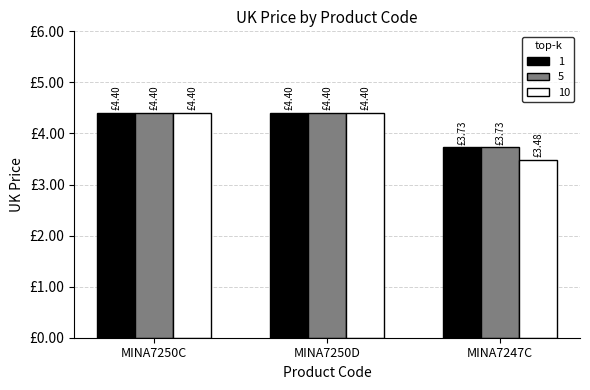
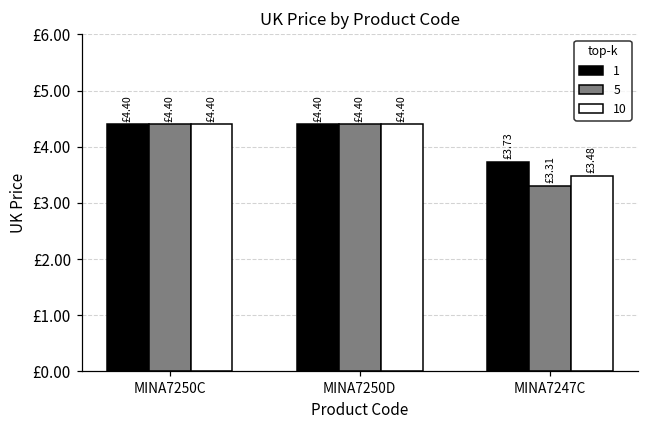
  {
    "1": {
      "MINA7250C": "£4.40",
      "MINA7250D": "£4.40",
      "MINA7247C": "£3.73"
    },
    "5": {
      "MINA7250C": "£4.40",
      "MINA7250D": "£4.40",
-     "MINA7247C": "£3.73"
+     "MINA7247C": "£3.31"
    },
    "10": {
      "MINA7250C": "£4.40",
      "MINA7250D": "£4.40",
      "MINA7247C": "£3.48"
    }
  }
